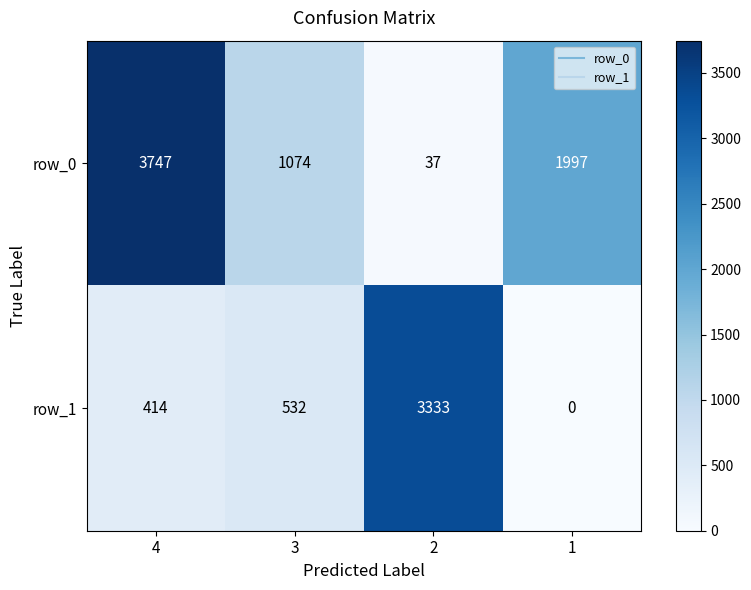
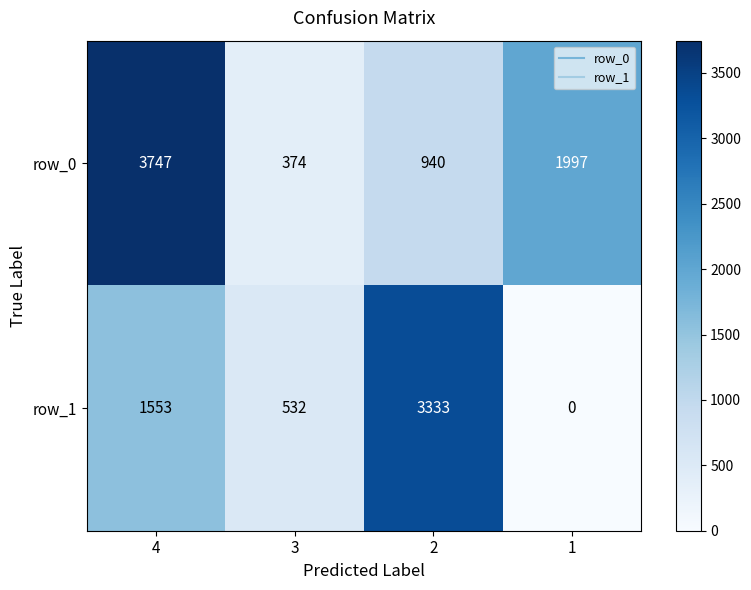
  {
    "row_0": {
      "4": 3747,
-     "3": 1074,
-     "2": 37,
+     "3": 374,
+     "2": 940,
      "1": 1997
    },
    "row_1": {
-     "4": 414,
+     "4": 1553,
      "3": 532,
      "2": 3333,
      "1": 0
    }
  }
